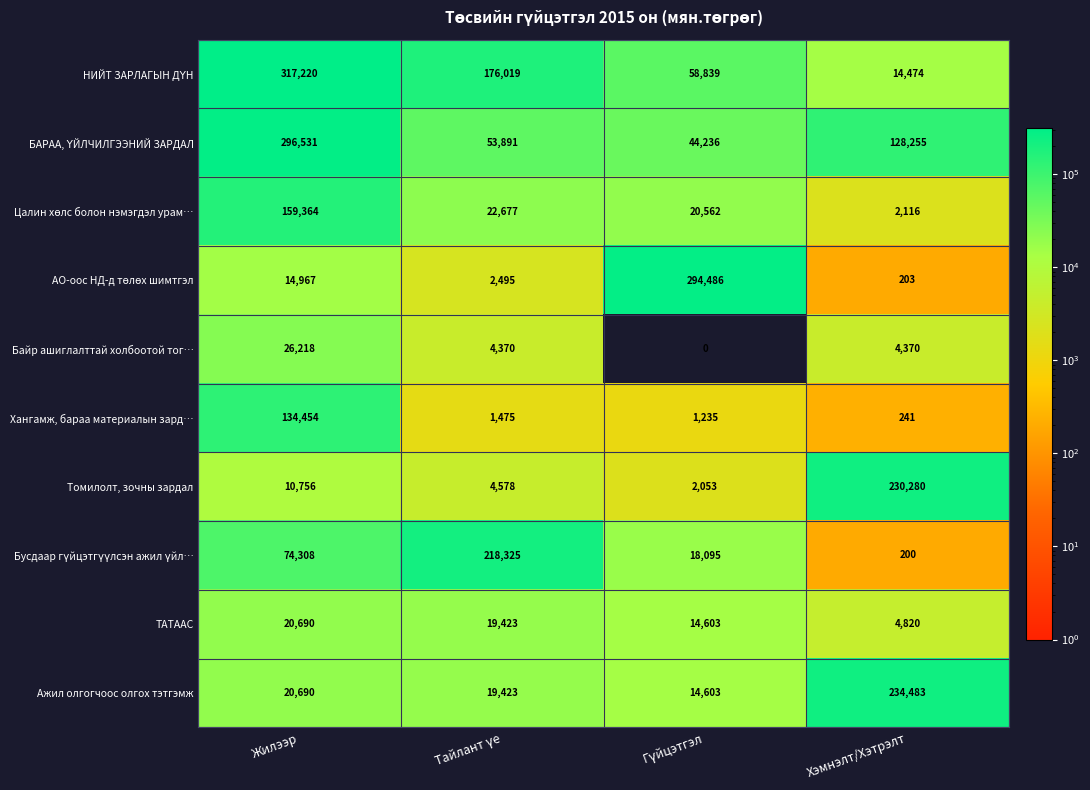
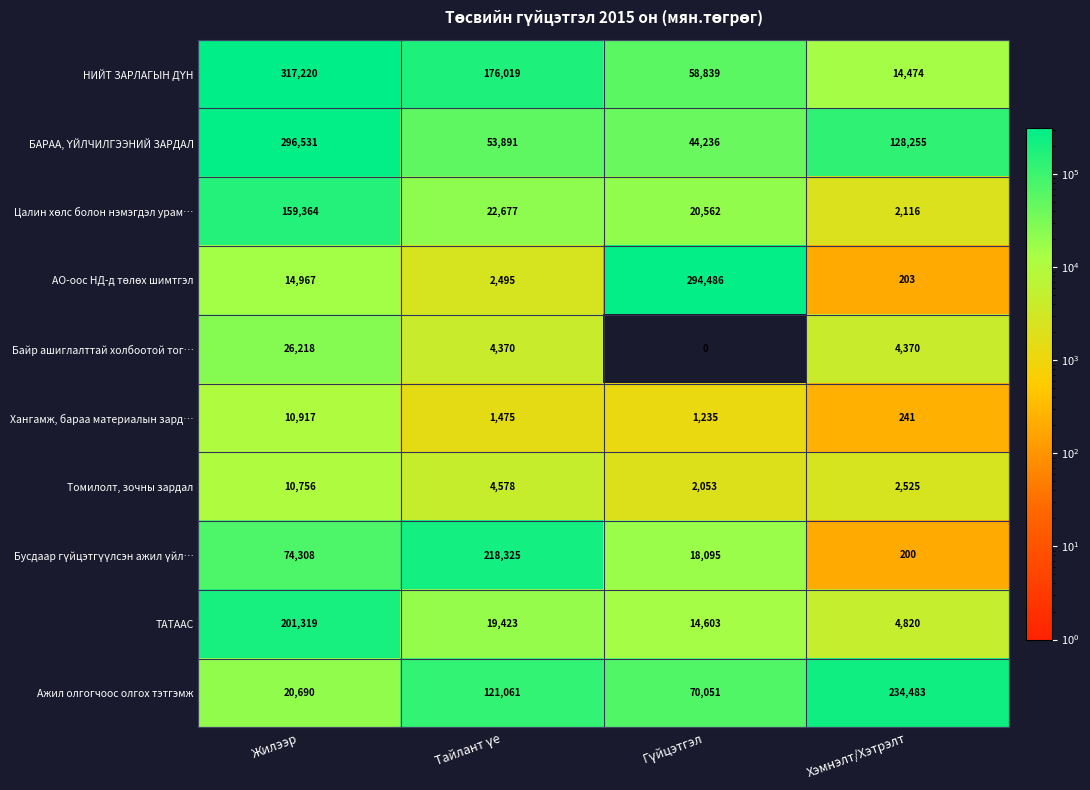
  {
    "НИЙТ ЗАРЛАГЫН ДҮН": {
      "Жилээр": "317,220",
      "Тайлант үе": "176,019",
      "Гүйцэтгэл": "58,839",
      "Хэмнэлт/Хэтрэлт": "14,474"
    },
    "БАРАА, ҮЙЛЧИЛГЭЭНИЙ ЗАРДАЛ": {
      "Жилээр": "296,531",
      "Тайлант үе": "53,891",
      "Гүйцэтгэл": "44,236",
      "Хэмнэлт/Хэтрэлт": "128,255"
    },
    "Цалин хөлс болон нэмэгдэл урам…": {
      "Жилээр": "159,364",
      "Тайлант үе": "22,677",
      "Гүйцэтгэл": "20,562",
      "Хэмнэлт/Хэтрэлт": "2,116"
    },
    "АО-оос НД-д төлөх шимтгэл": {
      "Жилээр": "14,967",
      "Тайлант үе": "2,495",
      "Гүйцэтгэл": "294,486",
      "Хэмнэлт/Хэтрэлт": "203"
    },
    "Байр ашиглалттай холбоотой тог…": {
      "Жилээр": "26,218",
      "Тайлант үе": "4,370",
      "Хэмнэлт/Хэтрэлт": "4,370"
    },
    "Хангамж, бараа материалын зард…": {
-     "Жилээр": "134,454",
+     "Жилээр": "10,917",
      "Тайлант үе": "1,475",
      "Гүйцэтгэл": "1,235",
      "Хэмнэлт/Хэтрэлт": "241"
    },
    "Томилолт, зочны зардал": {
      "Жилээр": "10,756",
      "Тайлант үе": "4,578",
      "Гүйцэтгэл": "2,053",
-     "Хэмнэлт/Хэтрэлт": "230,280"
+     "Хэмнэлт/Хэтрэлт": "2,525"
    },
    "Бусдаар гүйцэтгүүлсэн ажил үйл…": {
      "Жилээр": "74,308",
      "Тайлант үе": "218,325",
      "Гүйцэтгэл": "18,095",
      "Хэмнэлт/Хэтрэлт": "200"
    },
    "ТАТААС": {
-     "Жилээр": "20,690",
+     "Жилээр": "201,319",
      "Тайлант үе": "19,423",
      "Гүйцэтгэл": "14,603",
      "Хэмнэлт/Хэтрэлт": "4,820"
    },
    "Ажил олгогчоос олгох тэтгэмж": {
      "Жилээр": "20,690",
-     "Тайлант үе": "19,423",
-     "Гүйцэтгэл": "14,603",
+     "Тайлант үе": "121,061",
+     "Гүйцэтгэл": "70,051",
      "Хэмнэлт/Хэтрэлт": "234,483"
    }
  }
